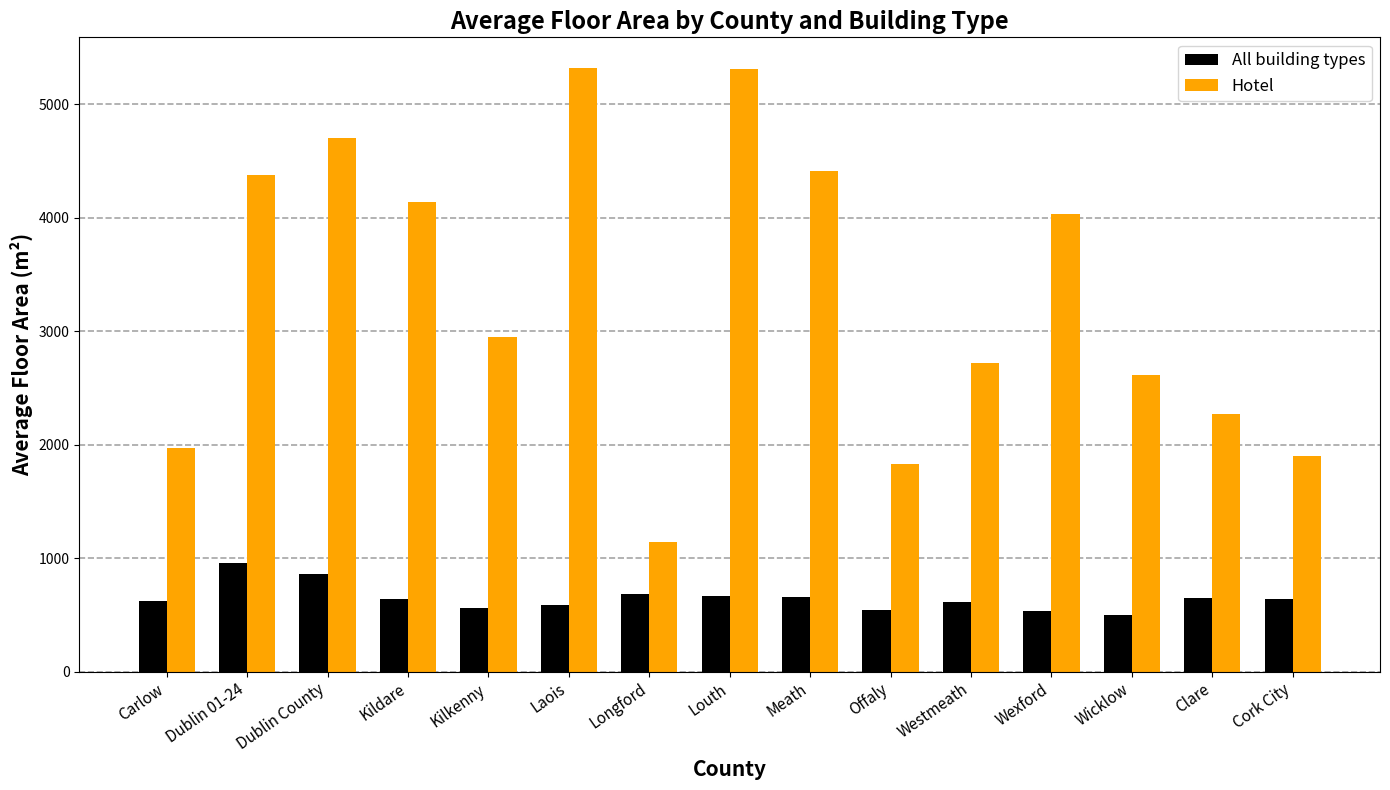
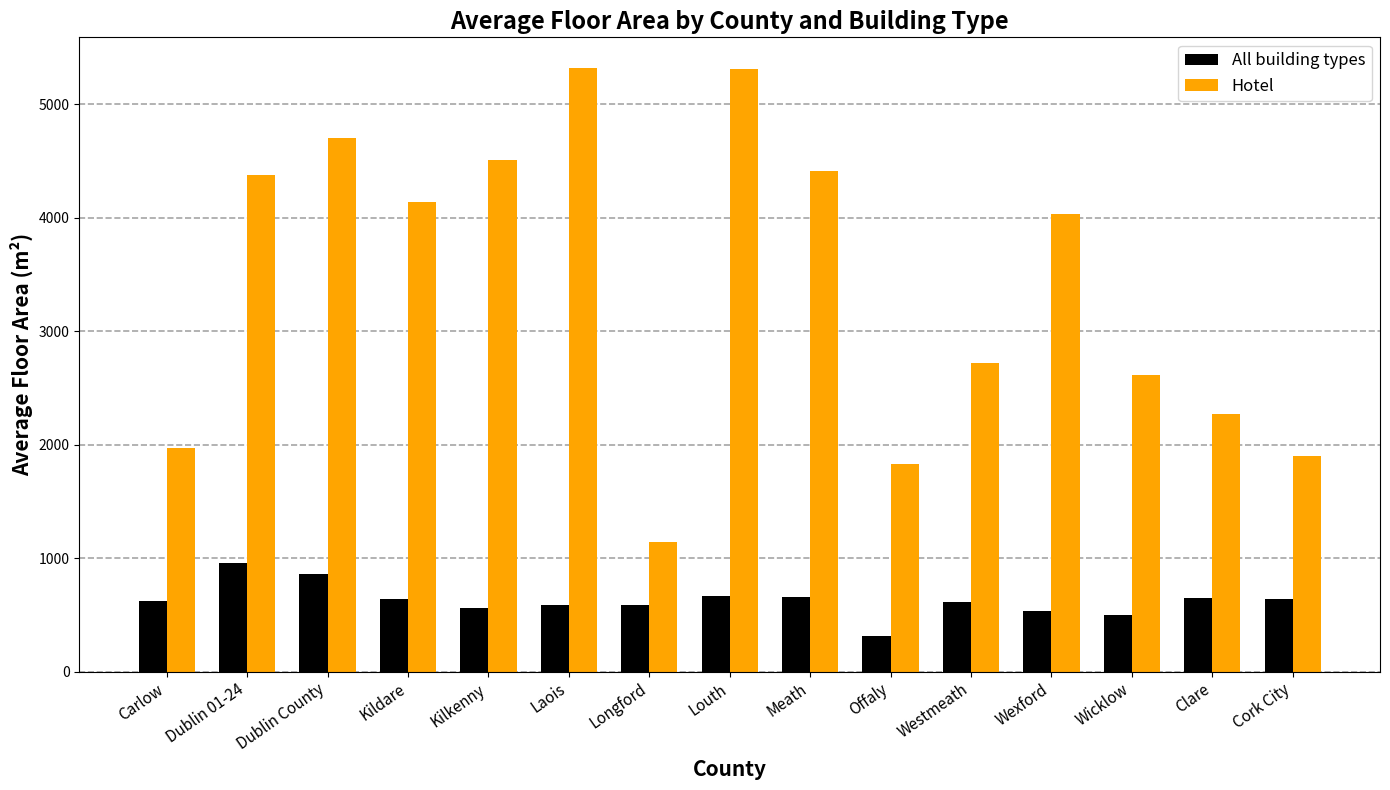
  {
    "All building types": {
      "Carlow": 620,
      "Dublin 01-24": 960,
      "Dublin County": 860,
      "Kildare": 640,
      "Kilkenny": 560,
      "Laois": 590,
-     "Longford": 680,
+     "Longford": 590,
      "Louth": 670,
      "Meath": 660,
-     "Offaly": 540,
+     "Offaly": 320,
      "Westmeath": 610,
      "Wexford": 530,
      "Wicklow": 500,
      "Clare": 650,
      "Cork City": 640
    },
    "Hotel": {
      "Carlow": 1970,
      "Dublin 01-24": 4380,
      "Dublin County": 4700,
      "Kildare": 4140,
-     "Kilkenny": 2950,
+     "Kilkenny": 4510,
      "Laois": 5320,
      "Longford": 1140,
      "Louth": 5310,
      "Meath": 4420,
      "Offaly": 1830,
      "Westmeath": 2720,
      "Wexford": 4040,
      "Wicklow": 2620,
      "Clare": 2270,
      "Cork City": 1900
    }
  }
